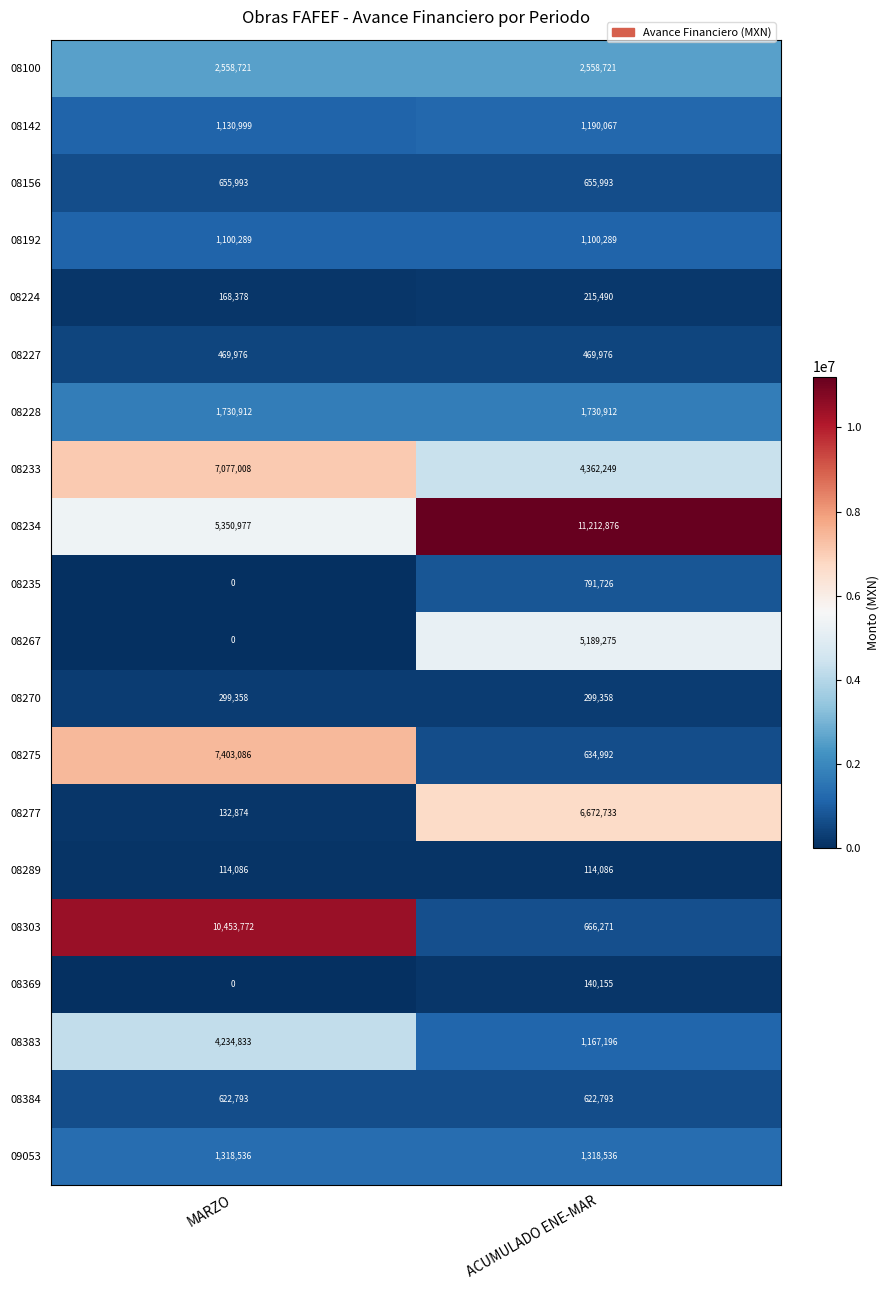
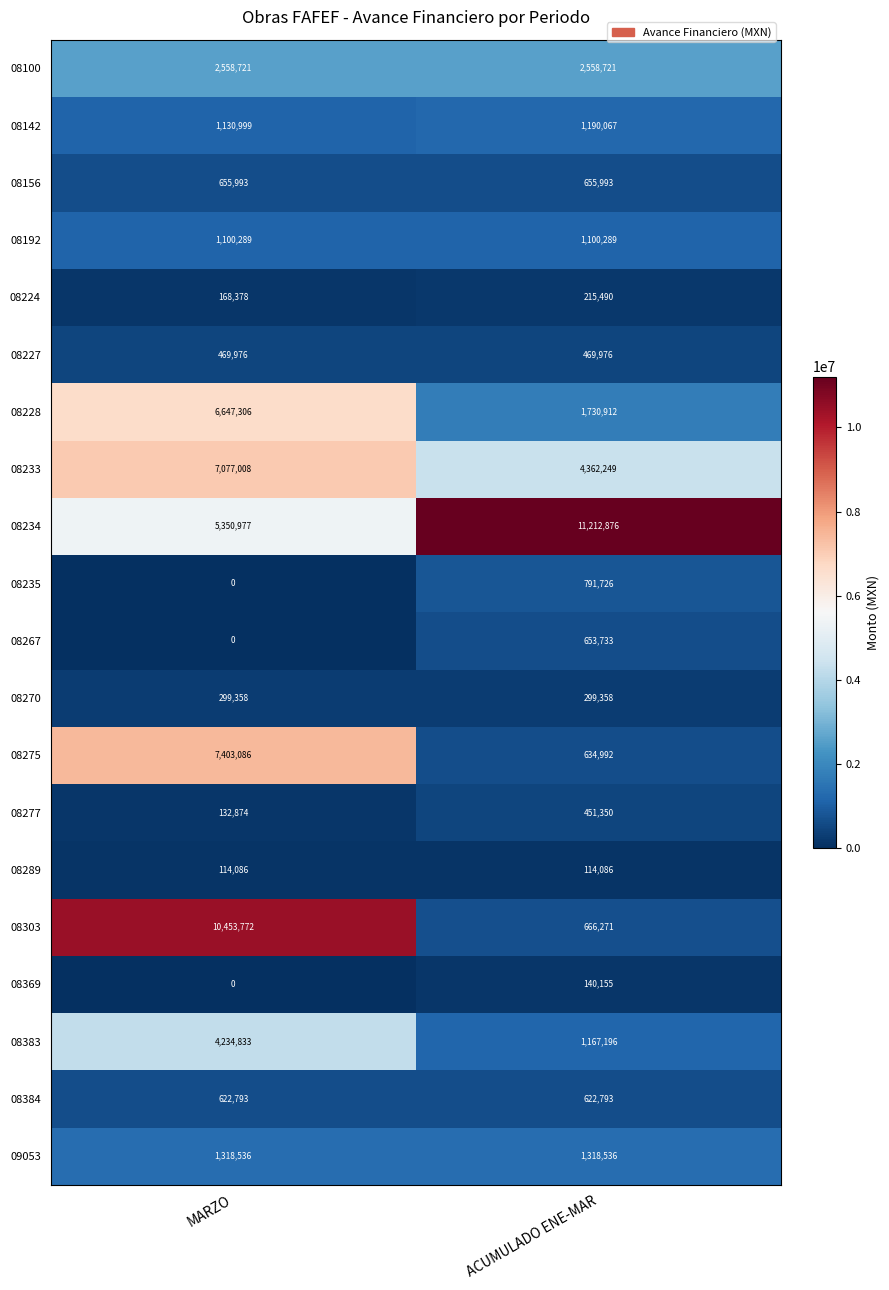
  {
    "08100": {
      "MARZO": "2,558,721",
      "ACUMULADO ENE-MAR": "2,558,721"
    },
    "08142": {
      "MARZO": "1,130,999",
      "ACUMULADO ENE-MAR": "1,190,067"
    },
    "08156": {
      "MARZO": "655,993",
      "ACUMULADO ENE-MAR": "655,993"
    },
    "08192": {
      "MARZO": "1,100,289",
      "ACUMULADO ENE-MAR": "1,100,289"
    },
    "08224": {
      "MARZO": "168,378",
      "ACUMULADO ENE-MAR": "215,490"
    },
    "08227": {
      "MARZO": "469,976",
      "ACUMULADO ENE-MAR": "469,976"
    },
    "08228": {
-     "MARZO": "1,730,912",
+     "MARZO": "6,647,306",
      "ACUMULADO ENE-MAR": "1,730,912"
    },
    "08233": {
      "MARZO": "7,077,008",
      "ACUMULADO ENE-MAR": "4,362,249"
    },
    "08234": {
      "MARZO": "5,350,977",
      "ACUMULADO ENE-MAR": "11,212,876"
    },
    "08235": {
      "MARZO": "0",
      "ACUMULADO ENE-MAR": "791,726"
    },
    "08267": {
      "MARZO": "0",
-     "ACUMULADO ENE-MAR": "5,189,275"
+     "ACUMULADO ENE-MAR": "653,733"
    },
    "08270": {
      "MARZO": "299,358",
      "ACUMULADO ENE-MAR": "299,358"
    },
    "08275": {
      "MARZO": "7,403,086",
      "ACUMULADO ENE-MAR": "634,992"
    },
    "08277": {
      "MARZO": "132,874",
-     "ACUMULADO ENE-MAR": "6,672,733"
+     "ACUMULADO ENE-MAR": "451,350"
    },
    "08289": {
      "MARZO": "114,086",
      "ACUMULADO ENE-MAR": "114,086"
    },
    "08303": {
      "MARZO": "10,453,772",
      "ACUMULADO ENE-MAR": "666,271"
    },
    "08369": {
      "MARZO": "0",
      "ACUMULADO ENE-MAR": "140,155"
    },
    "08383": {
      "MARZO": "4,234,833",
      "ACUMULADO ENE-MAR": "1,167,196"
    },
    "08384": {
      "MARZO": "622,793",
      "ACUMULADO ENE-MAR": "622,793"
    },
    "09053": {
      "MARZO": "1,318,536",
      "ACUMULADO ENE-MAR": "1,318,536"
    }
  }
